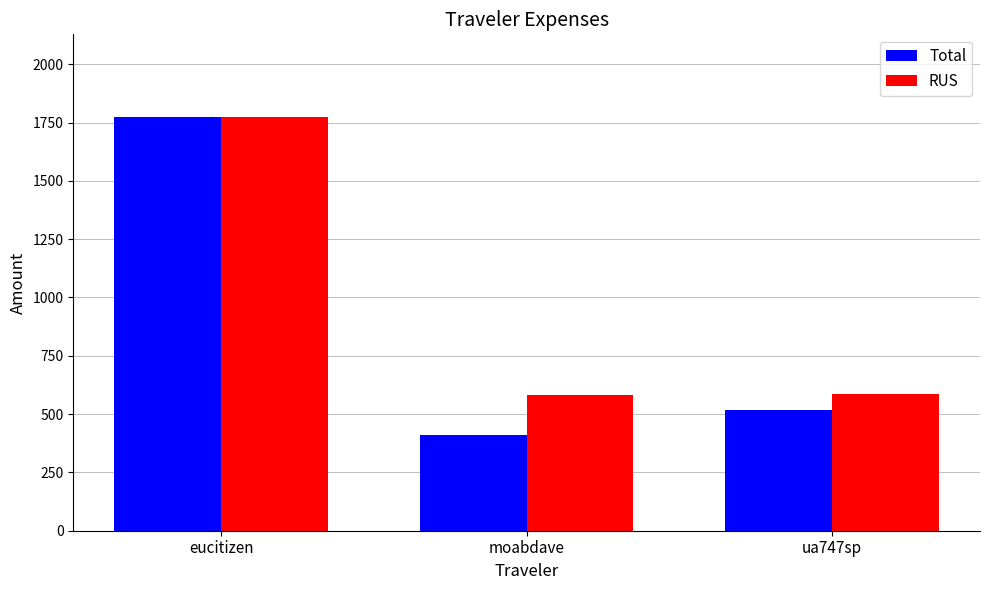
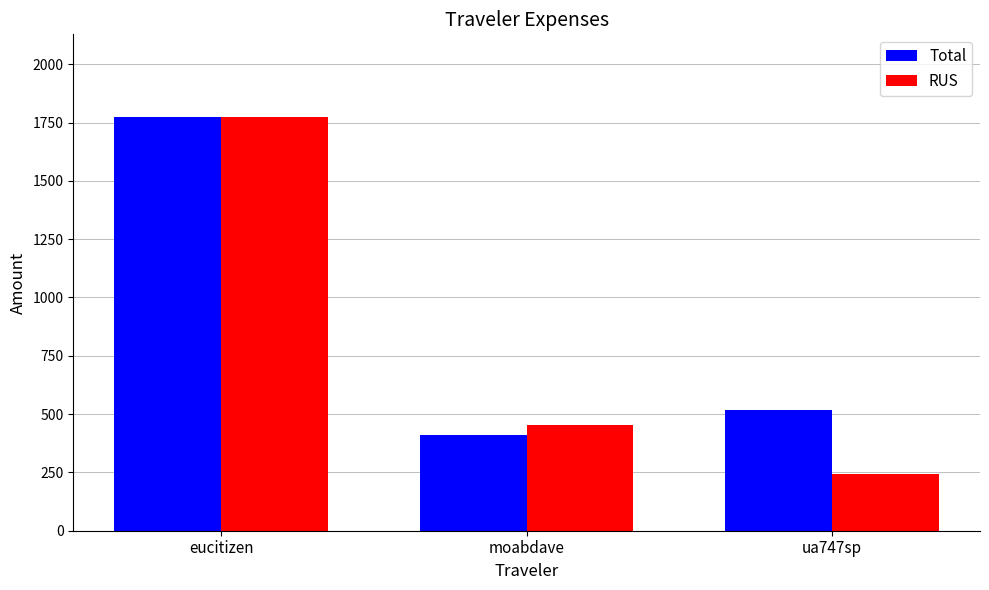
  {
    "Total": {
      "eucitizen": 1770,
      "moabdave": 410,
      "ua747sp": 520
    },
    "RUS": {
      "eucitizen": 1770,
-     "moabdave": 580,
-     "ua747sp": 590
+     "moabdave": 450,
+     "ua747sp": 240
    }
  }
